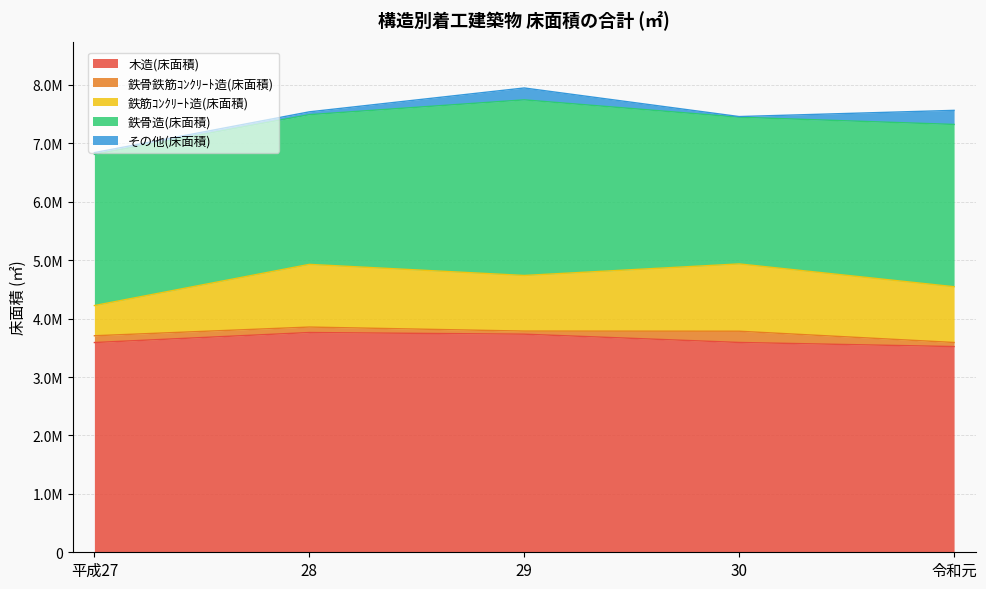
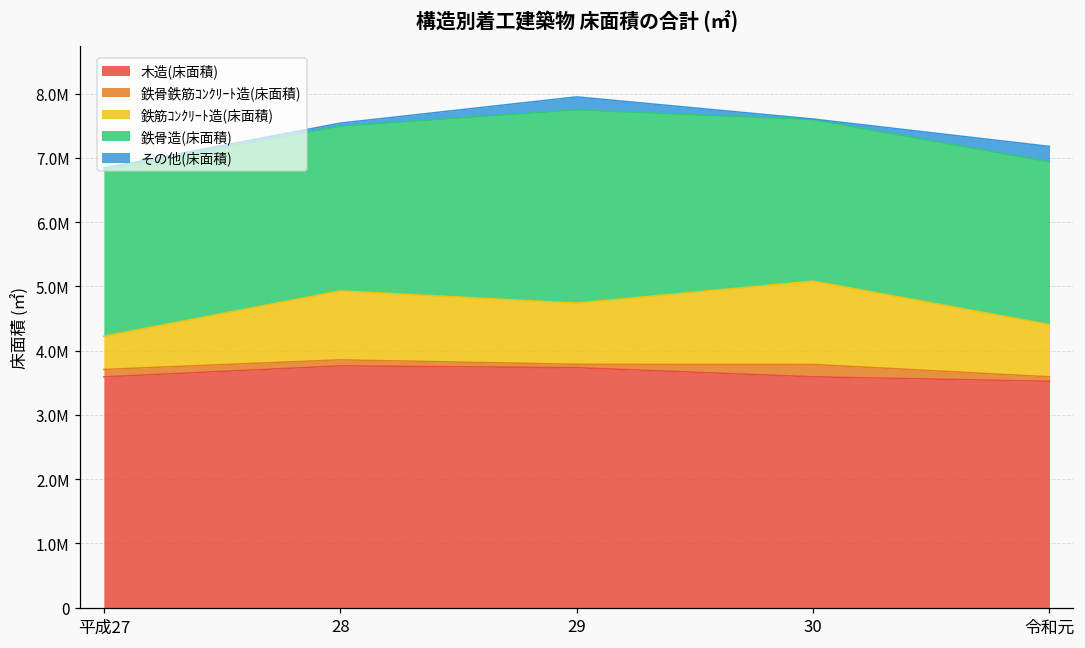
  {
    "鉄筋ｺﾝｸﾘｰﾄ造(床面積)": {
      "平成27": 500000,
      "28": 1100000,
      "29": 1000000,
-     "30": 1200000,
-     "令和元": 1000000
+     "30": 1300000,
+     "令和元": 800000
    },
    "鉄骨造(床面積)": {
      "28": 2600000,
      "29": 3000000,
-     "令和元": 2800000
+     "令和元": 2500000
    },
    "その他(床面積)": {
      "28": 0,
      "29": 200000,
      "令和元": 200000
    }
  }
